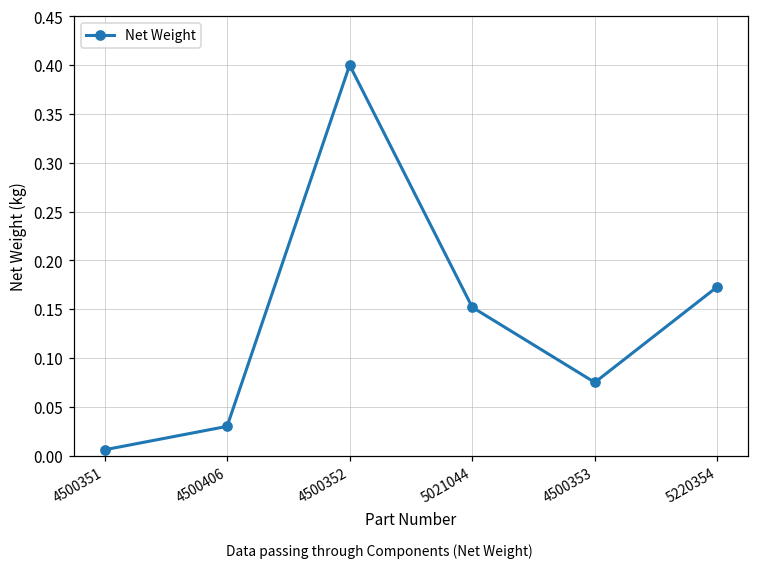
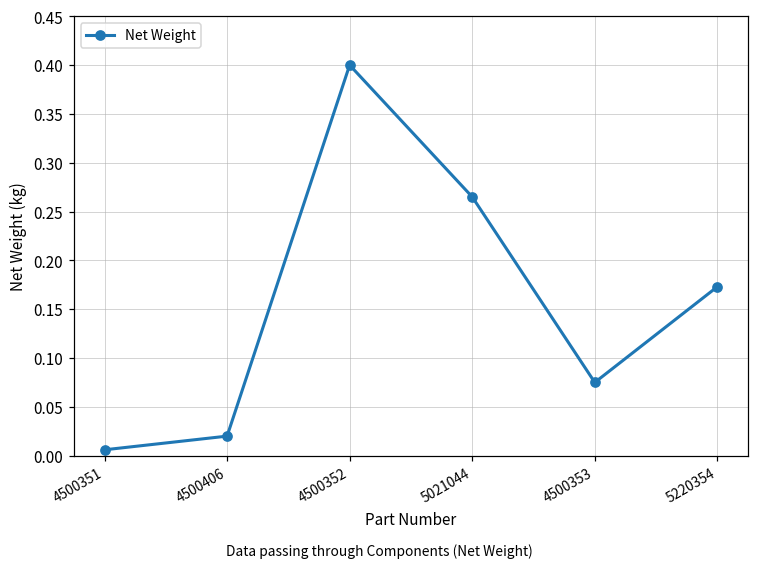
  {
    "4500351": 0.01,
-   "4500406": 0.03,
+   "4500406": 0.02,
    "4500352": 0.40,
-   "5021044": 0.15,
+   "5021044": 0.27,
    "4500353": 0.08,
    "5220354": 0.17
  }
